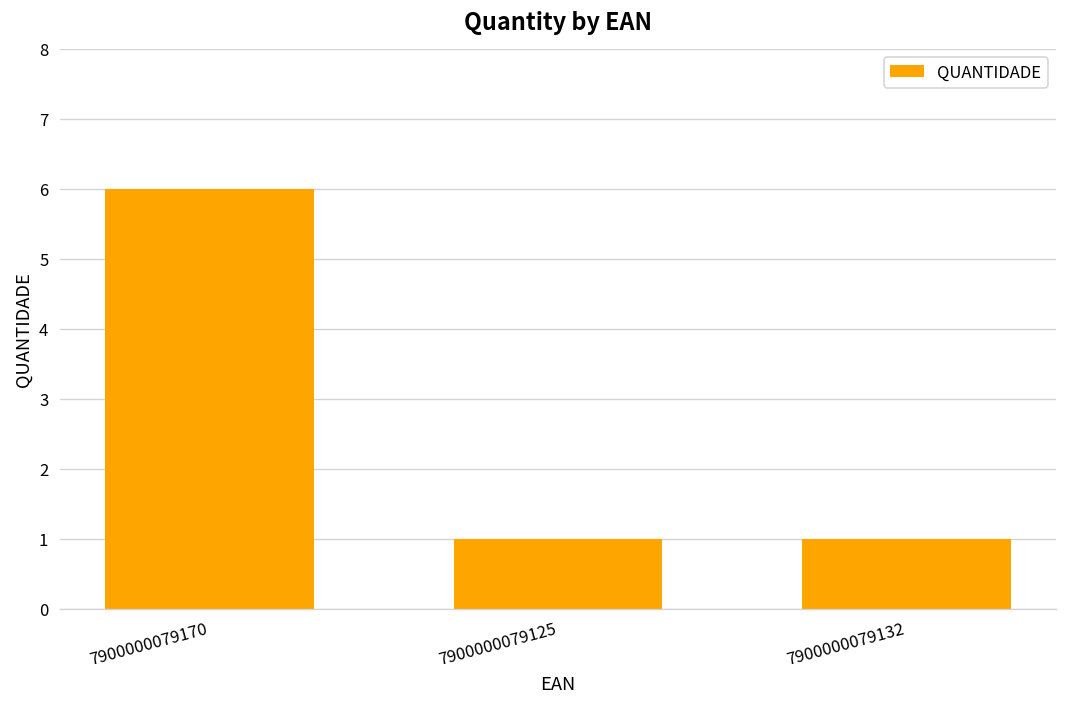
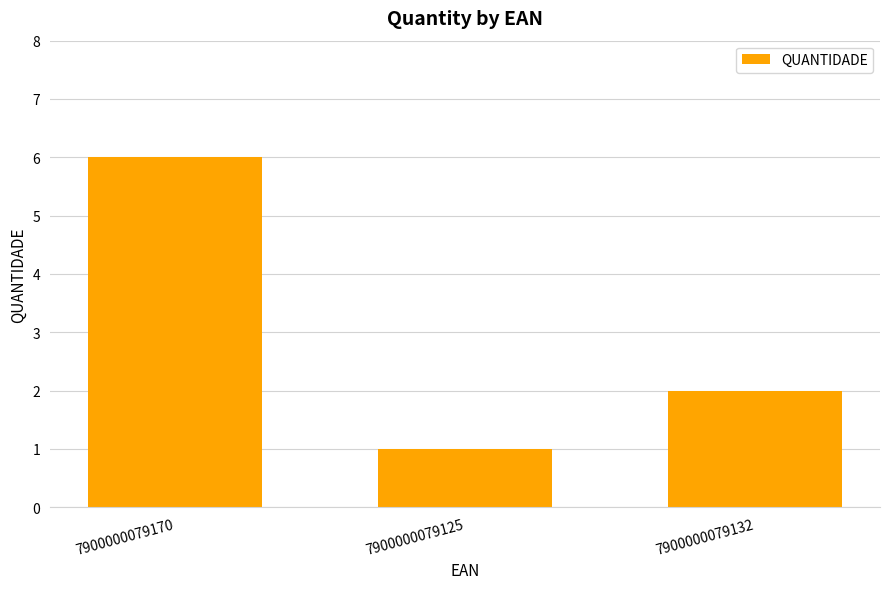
  {
    "7900000079170": 6,
    "7900000079125": 1,
-   "7900000079132": 1
+   "7900000079132": 2
  }
